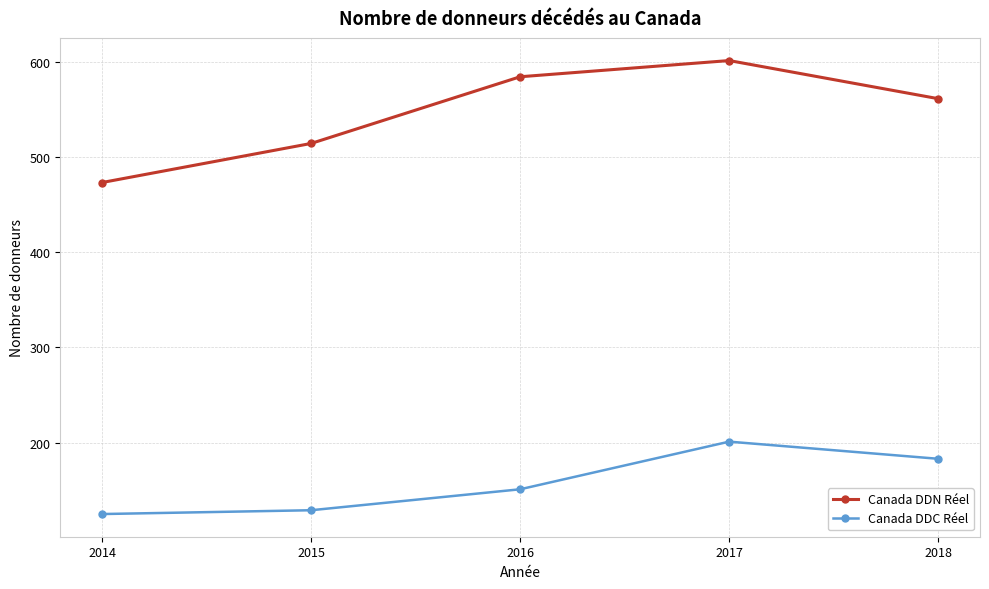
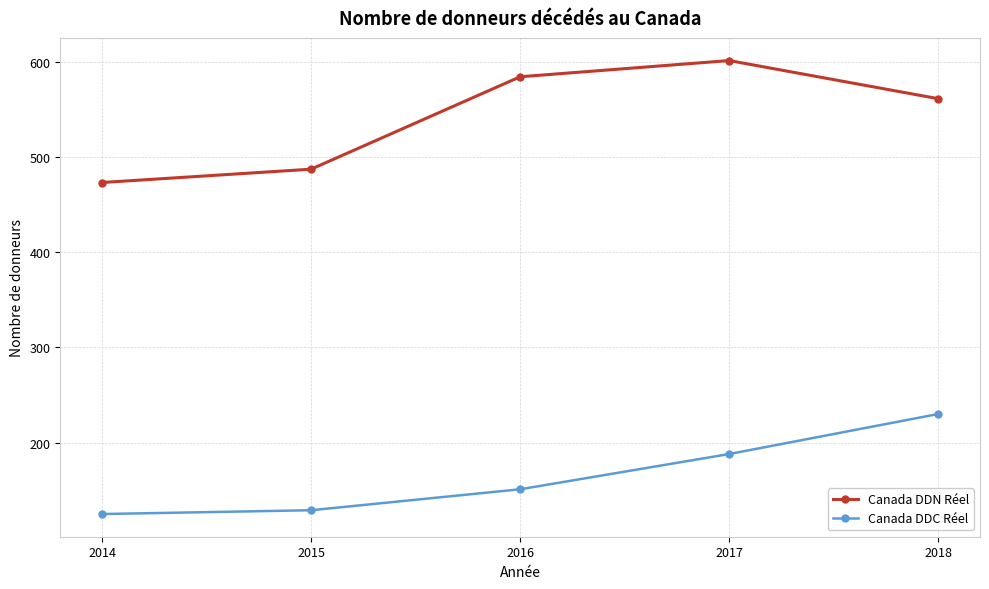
  {
    "Canada DDN Réel": {
      "2014": 470,
-     "2015": 510,
+     "2015": 490,
      "2016": 580,
      "2017": 600,
      "2018": 560
    },
    "Canada DDC Réel": {
      "2014": 130,
      "2015": 130,
      "2016": 150,
-     "2017": 200,
-     "2018": 180
+     "2017": 190,
+     "2018": 230
    }
  }
